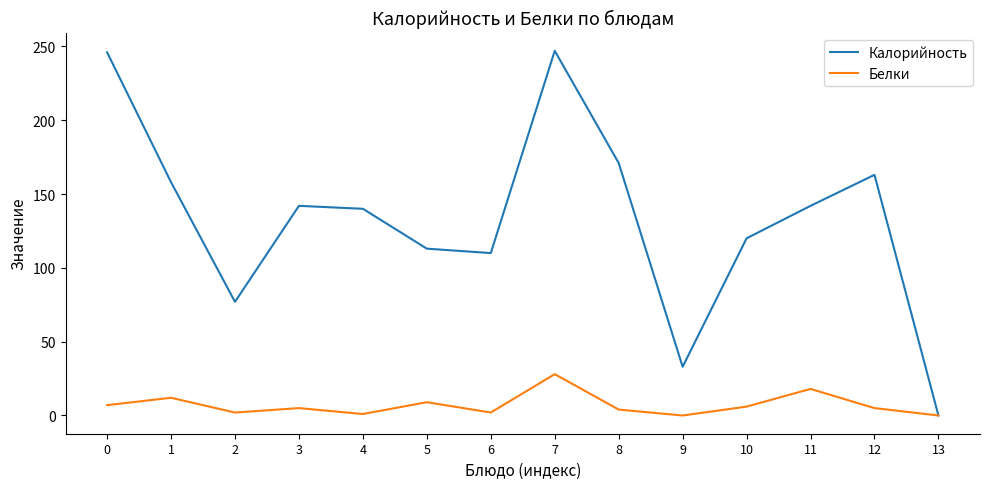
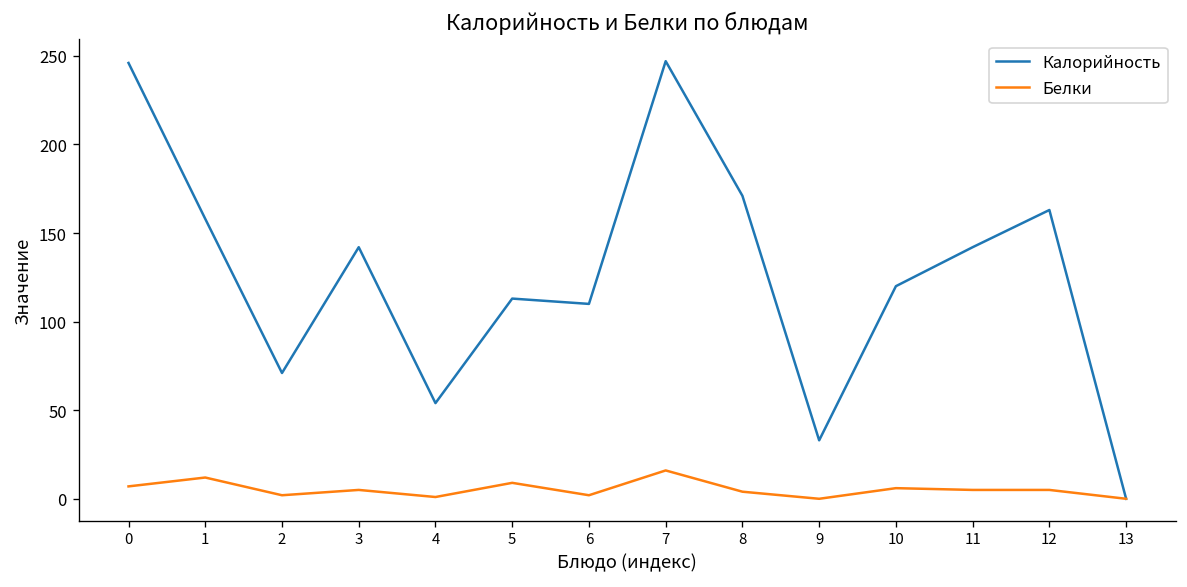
  {
    "Калорийность": {
      "0": 246,
      "1": 158,
-     "2": 77,
+     "2": 71,
      "3": 142,
-     "4": 140,
+     "4": 54,
      "5": 113,
      "6": 110,
      "7": 247,
      "8": 171,
      "9": 33,
      "10": 120,
      "11": 142,
      "12": 163
    },
    "Белки": {
      "0": 7,
      "1": 12,
      "2": 2,
      "3": 5,
      "4": 1,
      "5": 9,
      "6": 2,
-     "7": 28,
+     "7": 16,
      "8": 4,
      "9": 0,
      "10": 6,
-     "11": 18,
+     "11": 5,
      "12": 5
    }
  }
